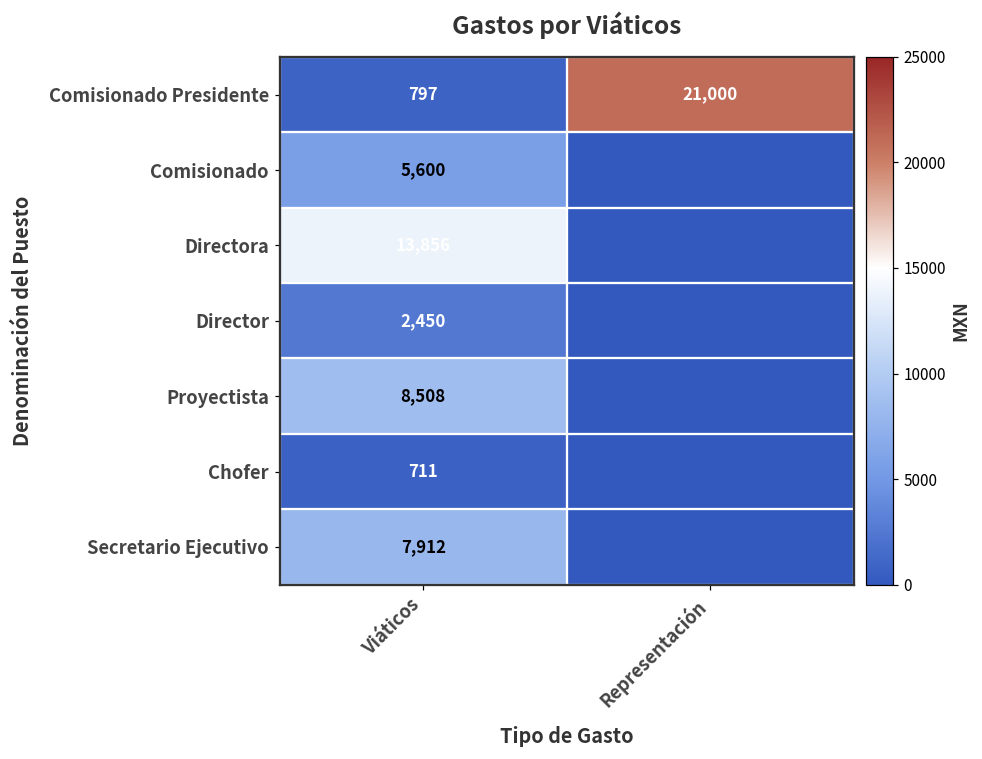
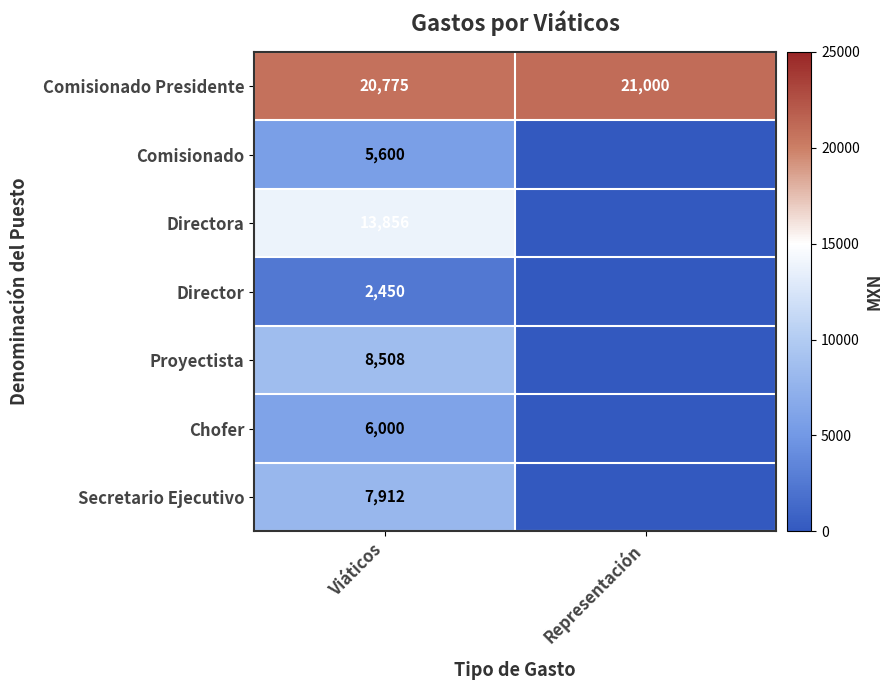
  {
    "Comisionado Presidente": {
-     "Viáticos": "797",
+     "Viáticos": "20,775",
      "Representación": "21,000"
    },
    "Comisionado": {
      "Viáticos": "5,600"
    },
    "Director": {
      "Viáticos": "2,450"
    },
    "Proyectista": {
      "Viáticos": "8,508"
    },
    "Chofer": {
-     "Viáticos": "711"
+     "Viáticos": "6,000"
    },
    "Secretario Ejecutivo": {
      "Viáticos": "7,912"
    }
  }
